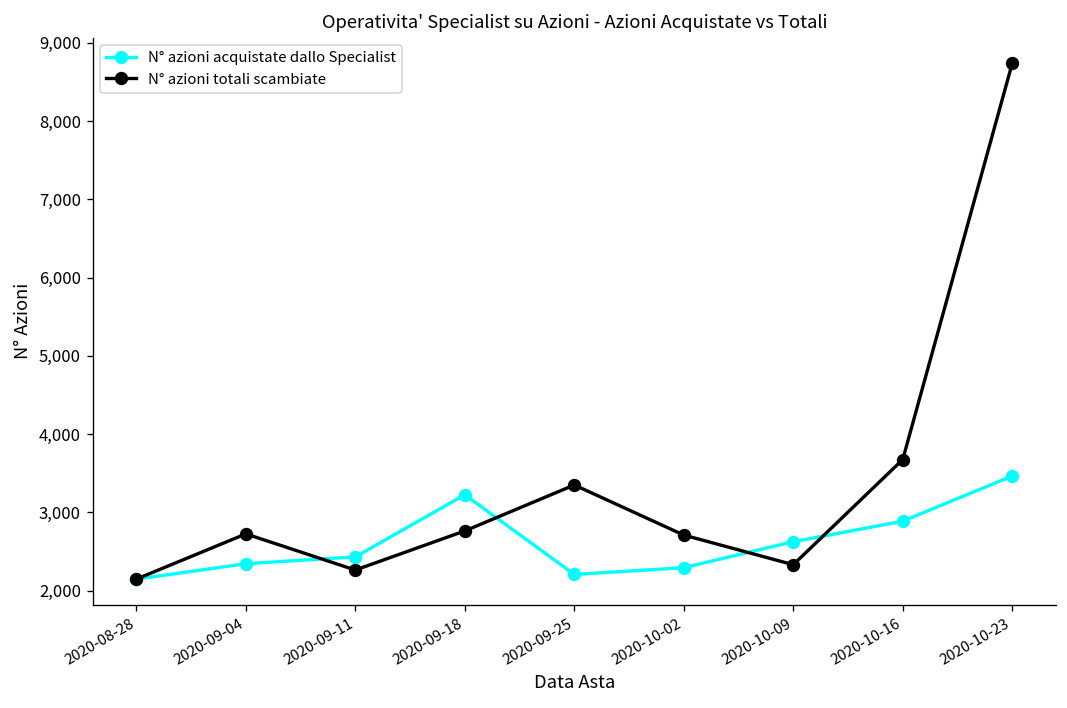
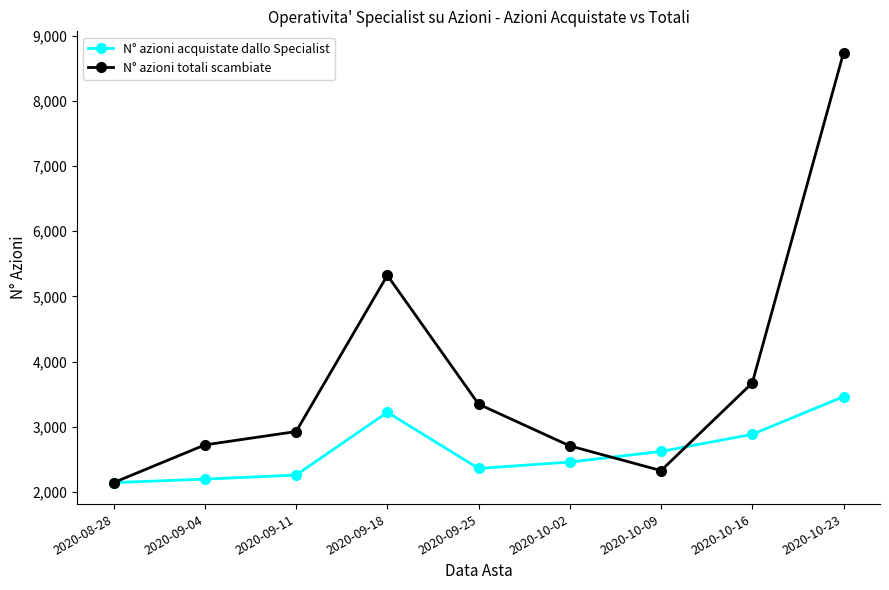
  {
    "N° azioni acquistate dallo Specialist": {
-     "2020-09-04": "2,300",
-     "2020-09-11": "2,400",
+     "2020-09-04": "2,200",
+     "2020-09-11": "2,300",
      "2020-09-18": "3,200",
-     "2020-09-25": "2,200",
-     "2020-10-02": "2,300",
+     "2020-09-25": "2,400",
+     "2020-10-02": "2,500",
      "2020-10-09": "2,600",
      "2020-10-16": "2,900",
      "2020-10-23": "3,500"
    },
    "N° azioni totali scambiate": {
      "2020-09-04": "2,700",
-     "2020-09-11": "2,300",
-     "2020-09-18": "2,800",
+     "2020-09-11": "2,900",
+     "2020-09-18": "5,300",
      "2020-09-25": "3,300",
      "2020-10-02": "2,700",
      "2020-10-09": "2,300",
      "2020-10-16": "3,700",
      "2020-10-23": "8,700"
    }
  }
